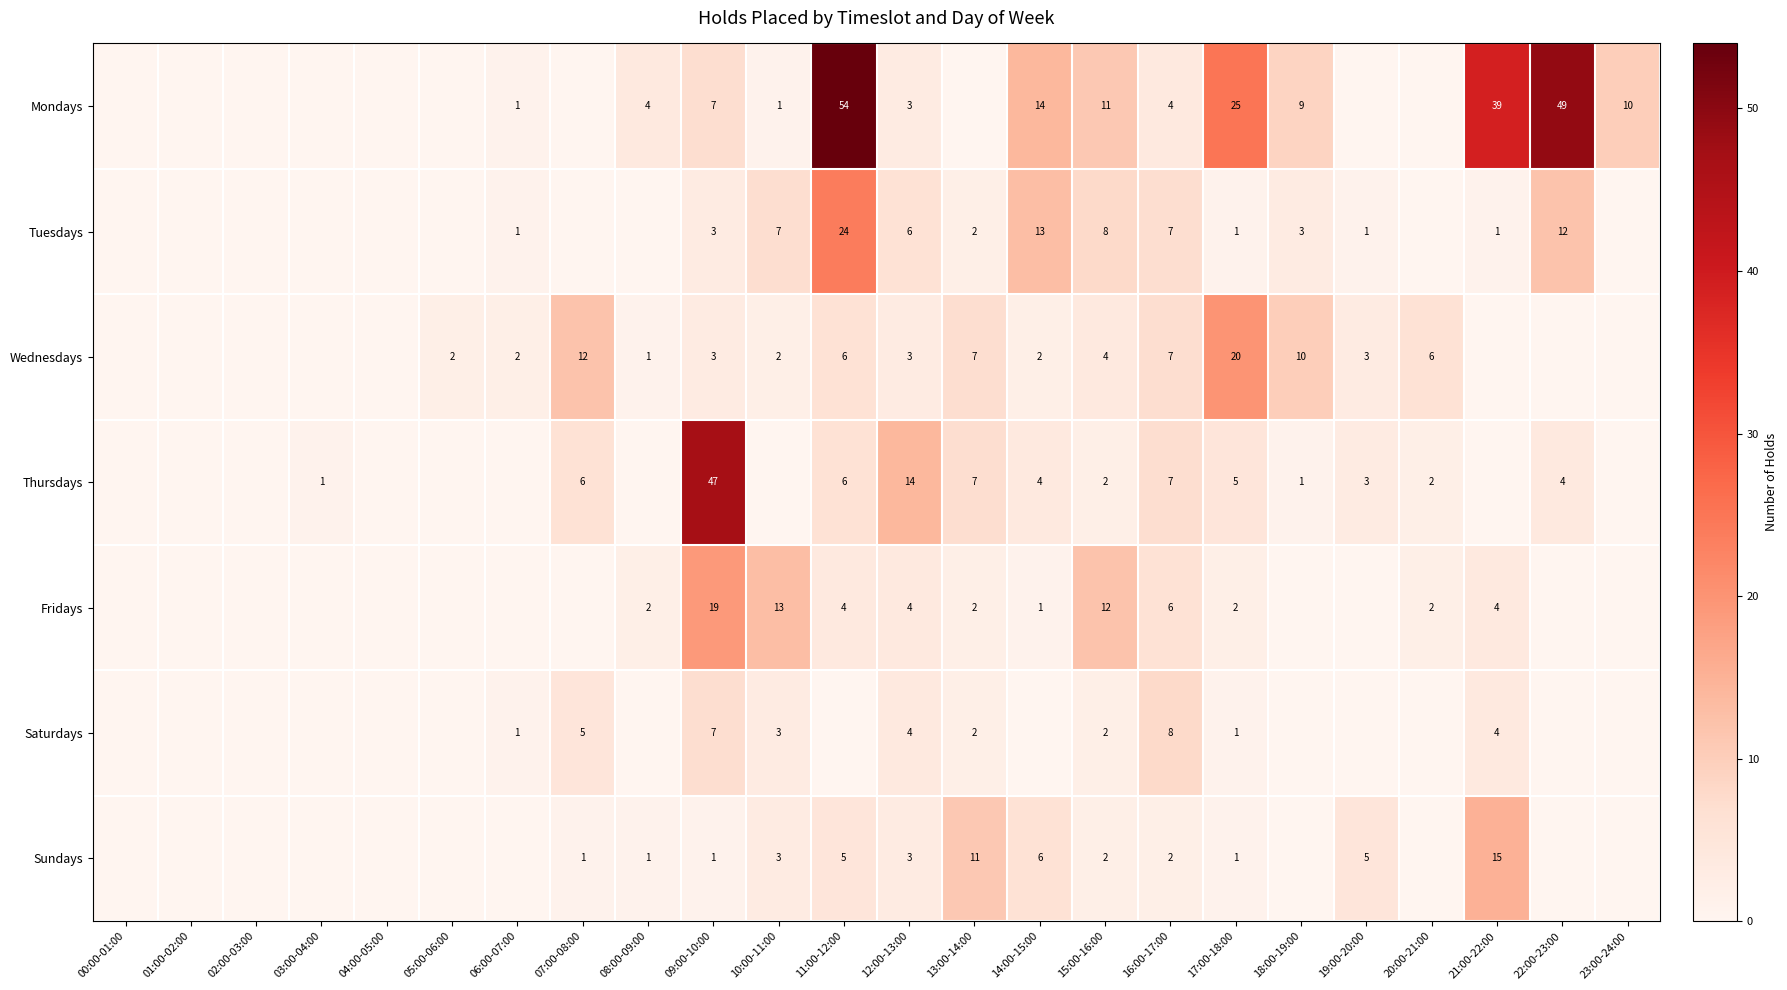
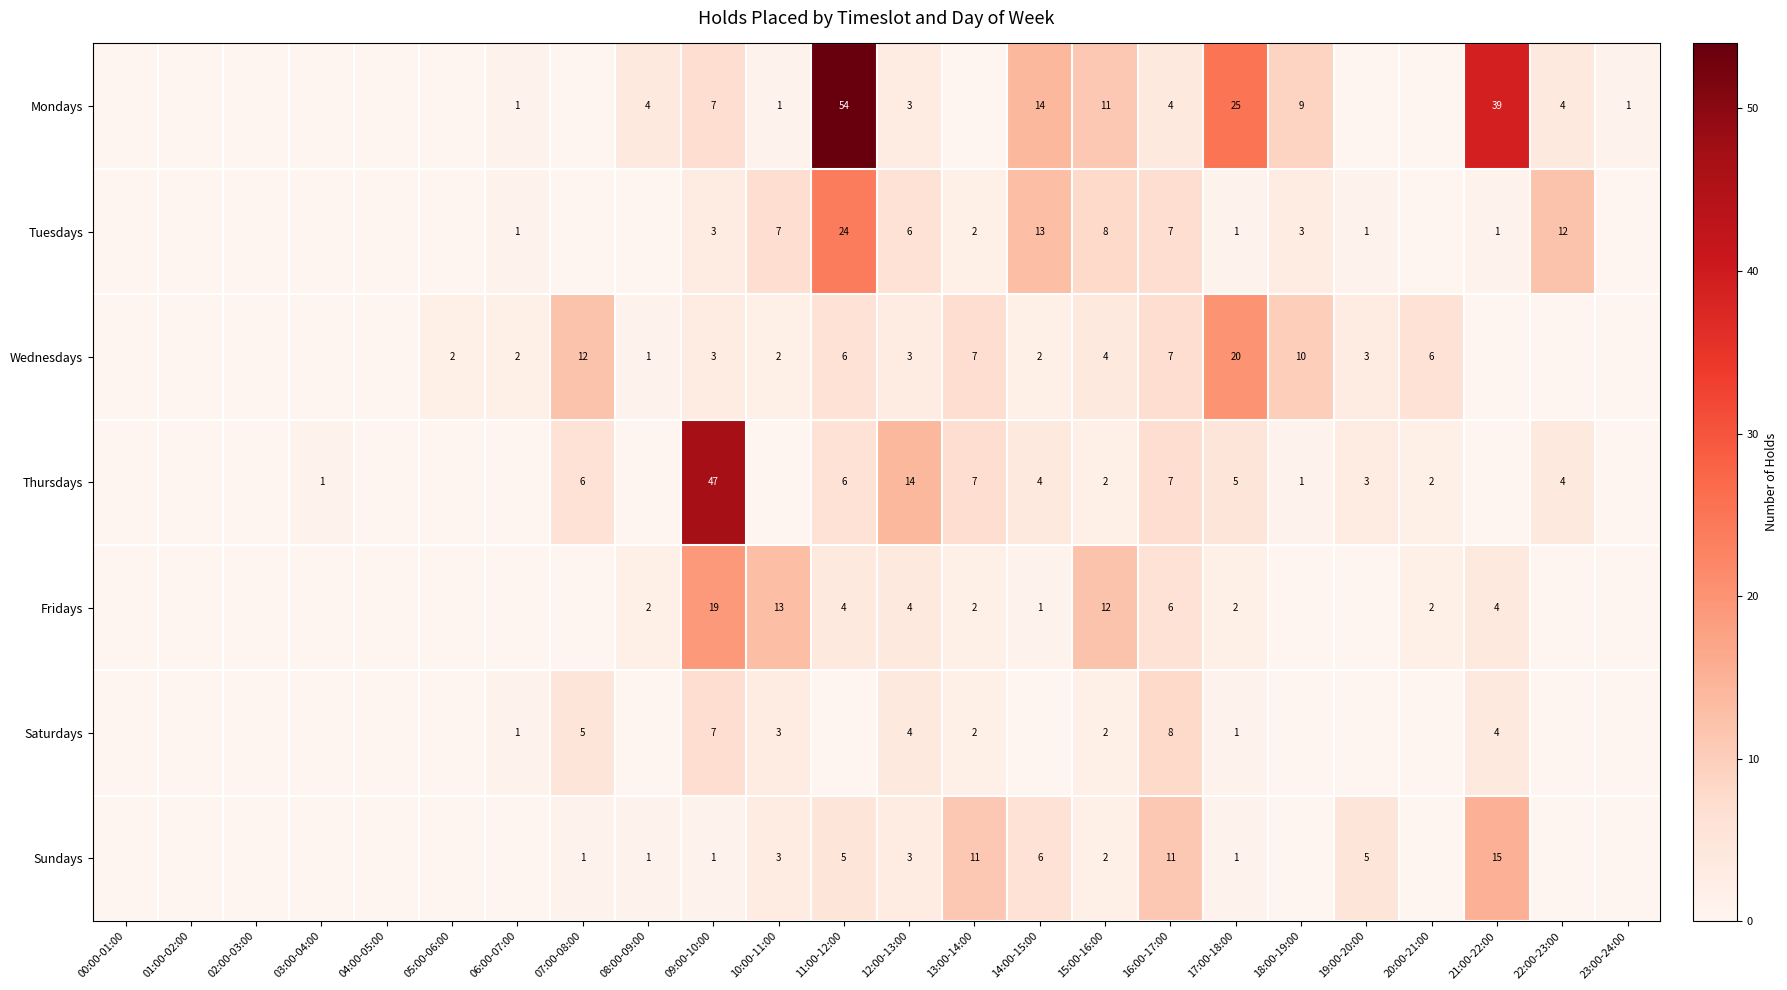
  {
    "Mondays": {
      "06:00-07:00": 1,
      "08:00-09:00": 4,
      "09:00-10:00": 7,
      "10:00-11:00": 1,
      "11:00-12:00": 54,
      "12:00-13:00": 3,
      "14:00-15:00": 14,
      "15:00-16:00": 11,
      "16:00-17:00": 4,
      "17:00-18:00": 25,
      "18:00-19:00": 9,
      "21:00-22:00": 39,
-     "22:00-23:00": 49,
-     "23:00-24:00": 10
+     "22:00-23:00": 4,
+     "23:00-24:00": 1
    },
    "Tuesdays": {
      "06:00-07:00": 1,
      "09:00-10:00": 3,
      "10:00-11:00": 7,
      "11:00-12:00": 24,
      "12:00-13:00": 6,
      "13:00-14:00": 2,
      "14:00-15:00": 13,
      "15:00-16:00": 8,
      "16:00-17:00": 7,
      "17:00-18:00": 1,
      "18:00-19:00": 3,
      "19:00-20:00": 1,
      "21:00-22:00": 1,
      "22:00-23:00": 12
    },
    "Wednesdays": {
      "05:00-06:00": 2,
      "06:00-07:00": 2,
      "07:00-08:00": 12,
      "08:00-09:00": 1,
      "09:00-10:00": 3,
      "10:00-11:00": 2,
      "11:00-12:00": 6,
      "12:00-13:00": 3,
      "13:00-14:00": 7,
      "14:00-15:00": 2,
      "15:00-16:00": 4,
      "16:00-17:00": 7,
      "17:00-18:00": 20,
      "18:00-19:00": 10,
      "19:00-20:00": 3,
      "20:00-21:00": 6
    },
    "Thursdays": {
      "03:00-04:00": 1,
      "07:00-08:00": 6,
      "09:00-10:00": 47,
      "11:00-12:00": 6,
      "12:00-13:00": 14,
      "13:00-14:00": 7,
      "14:00-15:00": 4,
      "15:00-16:00": 2,
      "16:00-17:00": 7,
      "17:00-18:00": 5,
      "18:00-19:00": 1,
      "19:00-20:00": 3,
      "20:00-21:00": 2,
      "22:00-23:00": 4
    },
    "Fridays": {
      "08:00-09:00": 2,
      "09:00-10:00": 19,
      "10:00-11:00": 13,
      "11:00-12:00": 4,
      "12:00-13:00": 4,
      "13:00-14:00": 2,
      "14:00-15:00": 1,
      "15:00-16:00": 12,
      "16:00-17:00": 6,
      "17:00-18:00": 2,
      "20:00-21:00": 2,
      "21:00-22:00": 4
    },
    "Saturdays": {
      "06:00-07:00": 1,
      "07:00-08:00": 5,
      "09:00-10:00": 7,
      "10:00-11:00": 3,
      "12:00-13:00": 4,
      "13:00-14:00": 2,
      "15:00-16:00": 2,
      "16:00-17:00": 8,
      "17:00-18:00": 1,
      "21:00-22:00": 4
    },
    "Sundays": {
      "07:00-08:00": 1,
      "08:00-09:00": 1,
      "09:00-10:00": 1,
      "10:00-11:00": 3,
      "11:00-12:00": 5,
      "12:00-13:00": 3,
      "13:00-14:00": 11,
      "14:00-15:00": 6,
      "15:00-16:00": 2,
-     "16:00-17:00": 2,
+     "16:00-17:00": 11,
      "17:00-18:00": 1,
      "19:00-20:00": 5,
      "21:00-22:00": 15
    }
  }
